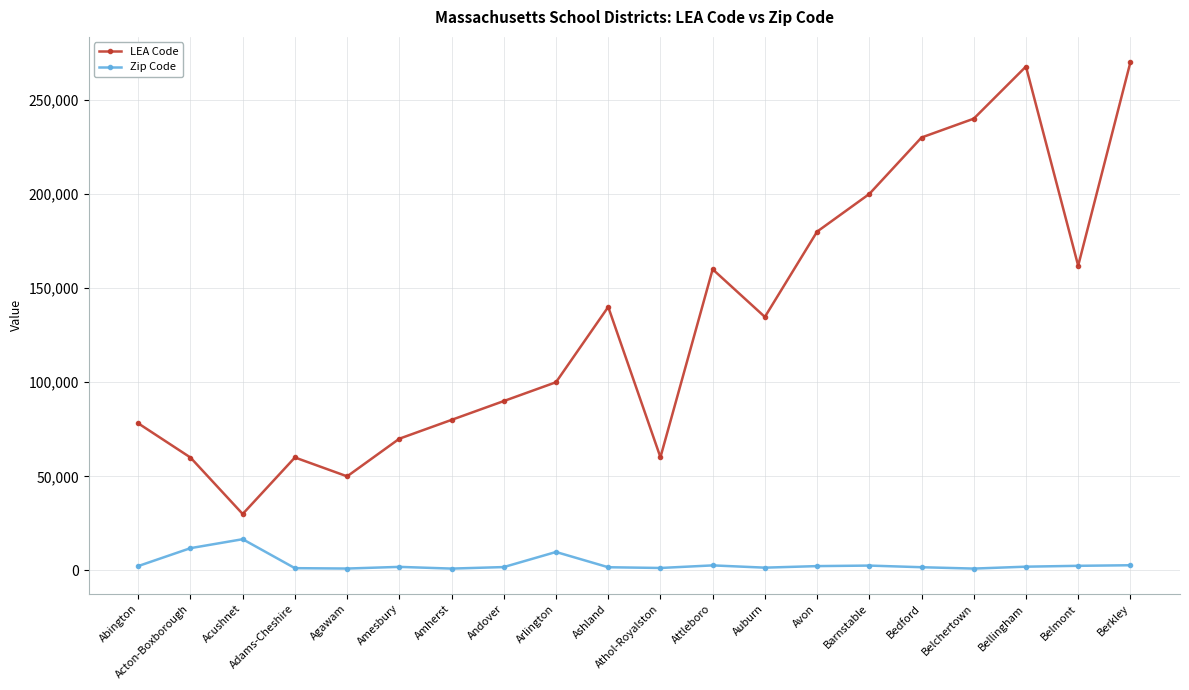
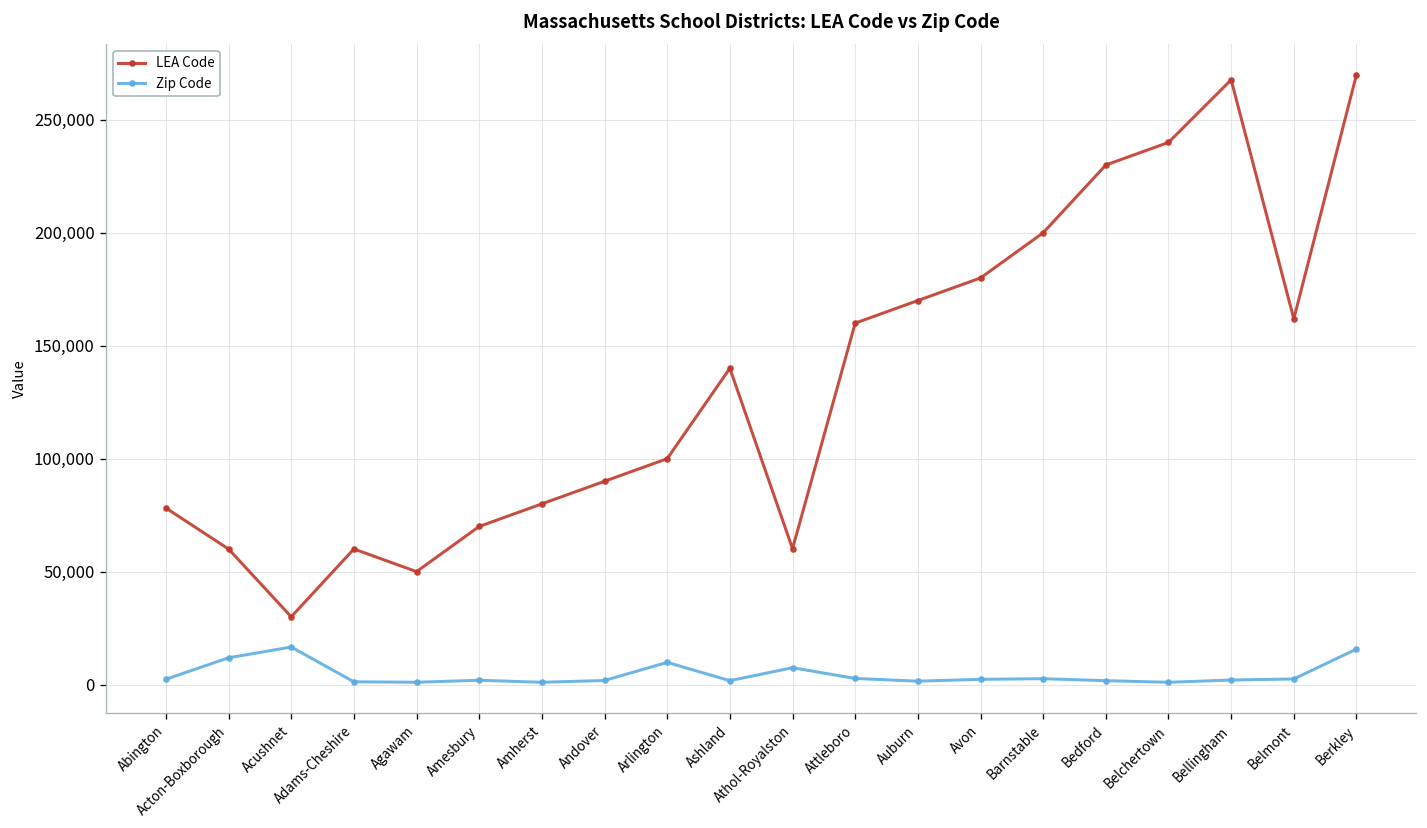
  {
    "LEA Code": {
      "Abington": "78,000",
      "Acton-Boxborough": "60,000",
      "Acushnet": "30,000",
      "Adams-Cheshire": "60,000",
      "Agawam": "50,000",
      "Amesbury": "70,000",
      "Amherst": "80,000",
      "Andover": "90,000",
      "Arlington": "100,000",
      "Ashland": "140,000",
      "Athol-Royalston": "60,000",
      "Attleboro": "160,000",
-     "Auburn": "135,000",
+     "Auburn": "170,000",
      "Avon": "180,000",
      "Barnstable": "200,000",
      "Bedford": "230,000",
      "Belchertown": "240,000",
      "Bellingham": "268,000",
      "Belmont": "162,000",
      "Berkley": "270,000"
    },
    "Zip Code": {
      "Abington": "2,000",
      "Acton-Boxborough": "12,000",
      "Acushnet": "17,000",
      "Adams-Cheshire": "1,000",
      "Agawam": "1,000",
      "Amesbury": "2,000",
      "Amherst": "1,000",
      "Andover": "2,000",
      "Arlington": "10,000",
      "Ashland": "2,000",
-     "Athol-Royalston": "1,000",
+     "Athol-Royalston": "7,000",
      "Attleboro": "3,000",
      "Auburn": "2,000",
      "Avon": "2,000",
      "Barnstable": "3,000",
      "Bedford": "2,000",
      "Belchertown": "1,000",
      "Bellingham": "2,000",
      "Belmont": "2,000",
-     "Berkley": "3,000"
+     "Berkley": "16,000"
    }
  }
